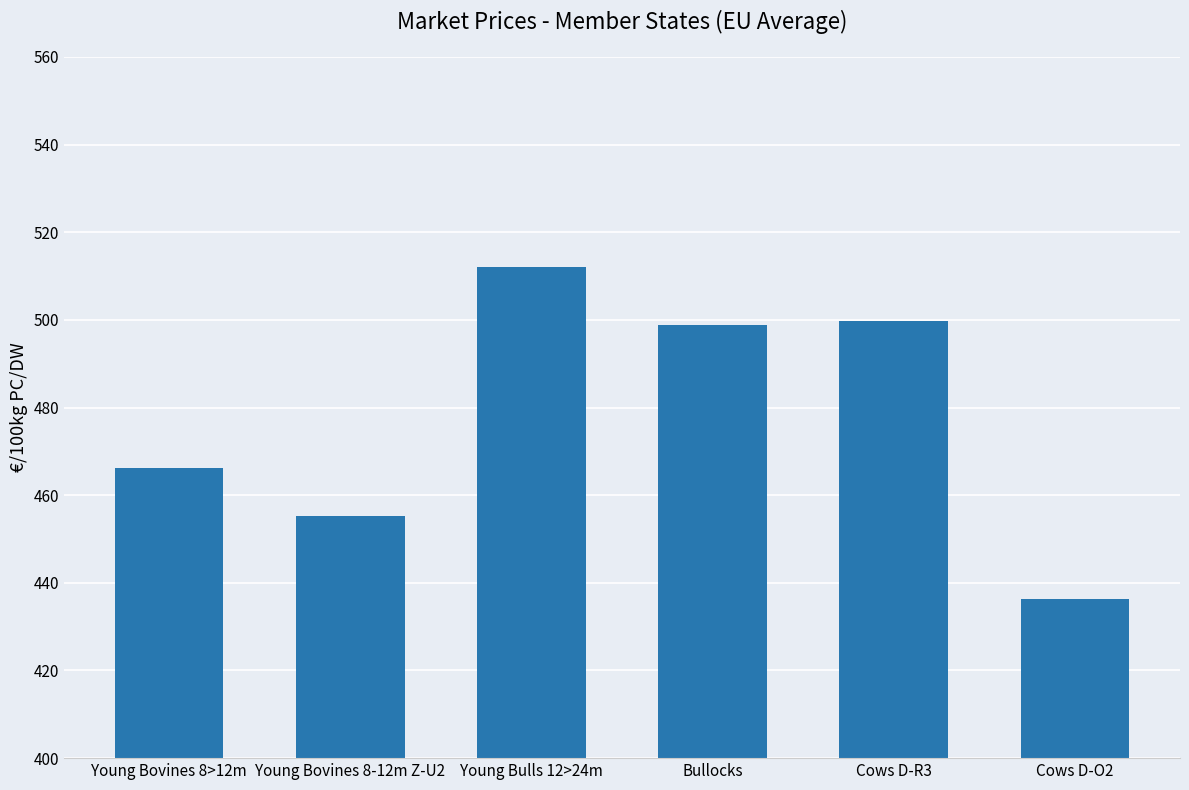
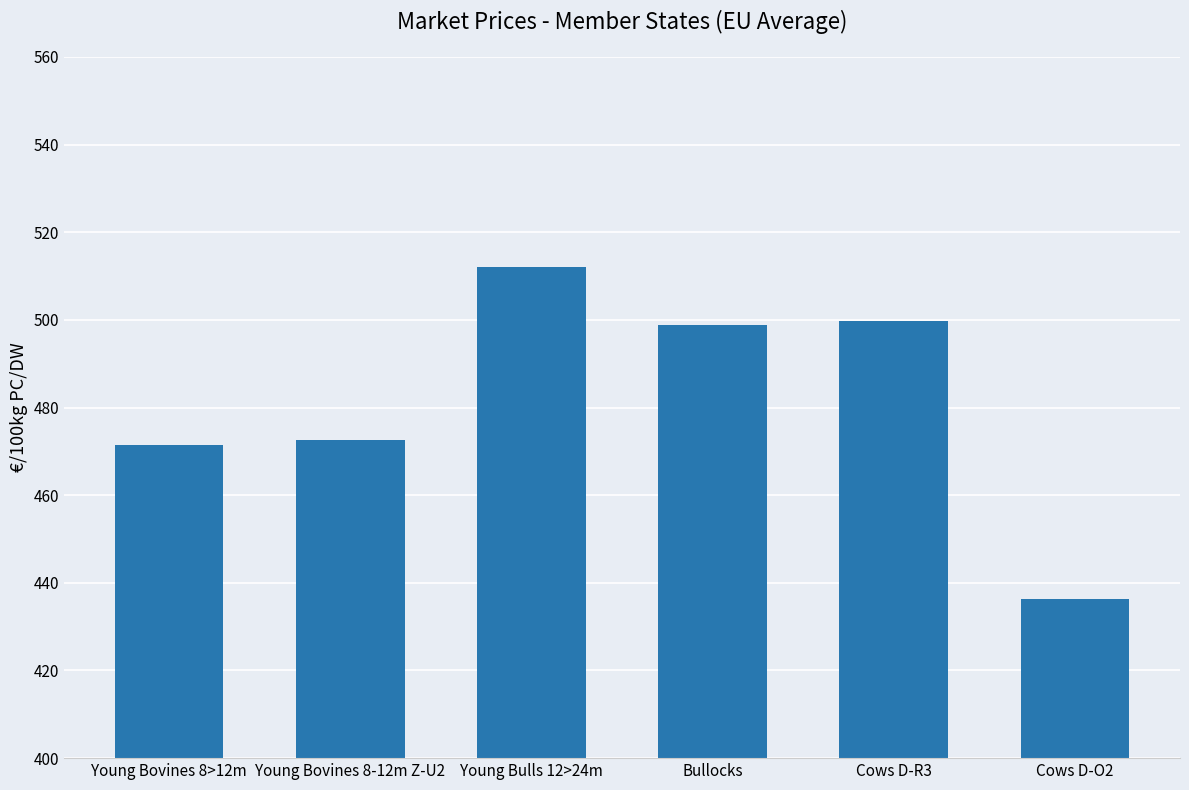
  {
-   "Young Bovines 8>12m": 466,
-   "Young Bovines 8-12m Z-U2": 455,
+   "Young Bovines 8>12m": 471,
+   "Young Bovines 8-12m Z-U2": 473,
    "Young Bulls 12>24m": 512,
    "Bullocks": 499,
    "Cows D-R3": 500,
    "Cows D-O2": 436
  }
